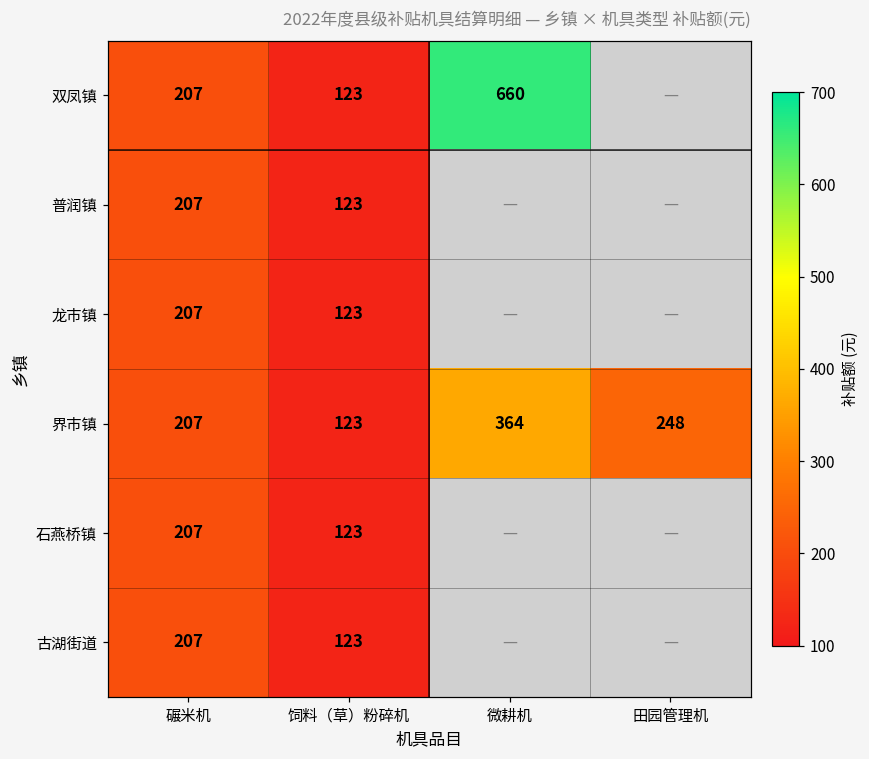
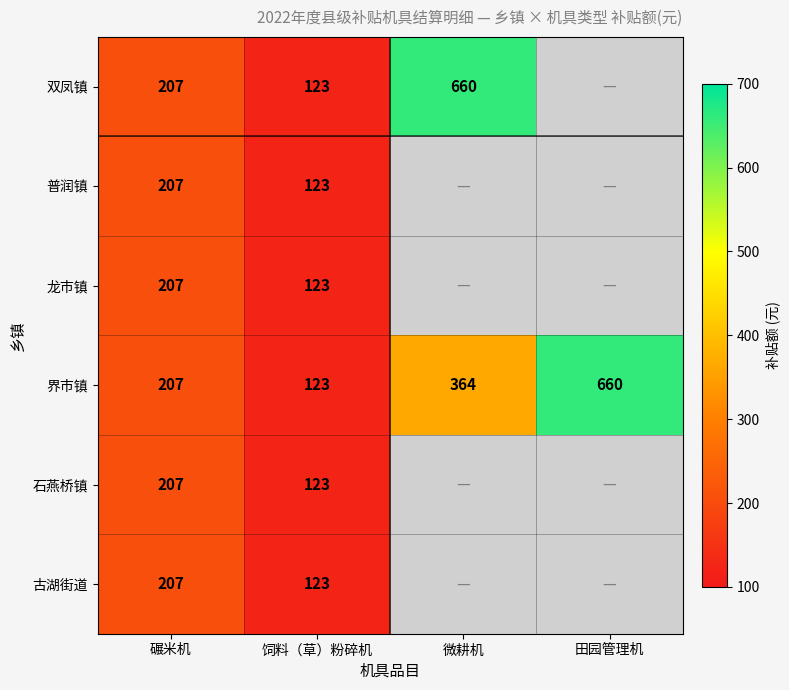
  {
    "双凤镇": {
      "碾米机": 207,
      "饲料（草）粉碎机": 123,
      "微耕机": 660
    },
    "普润镇": {
      "碾米机": 207,
      "饲料（草）粉碎机": 123
    },
    "龙市镇": {
      "碾米机": 207,
      "饲料（草）粉碎机": 123
    },
    "界市镇": {
      "碾米机": 207,
      "饲料（草）粉碎机": 123,
      "微耕机": 364,
-     "田园管理机": 248
+     "田园管理机": 660
    },
    "石燕桥镇": {
      "碾米机": 207,
      "饲料（草）粉碎机": 123
    },
    "古湖街道": {
      "碾米机": 207,
      "饲料（草）粉碎机": 123
    }
  }
